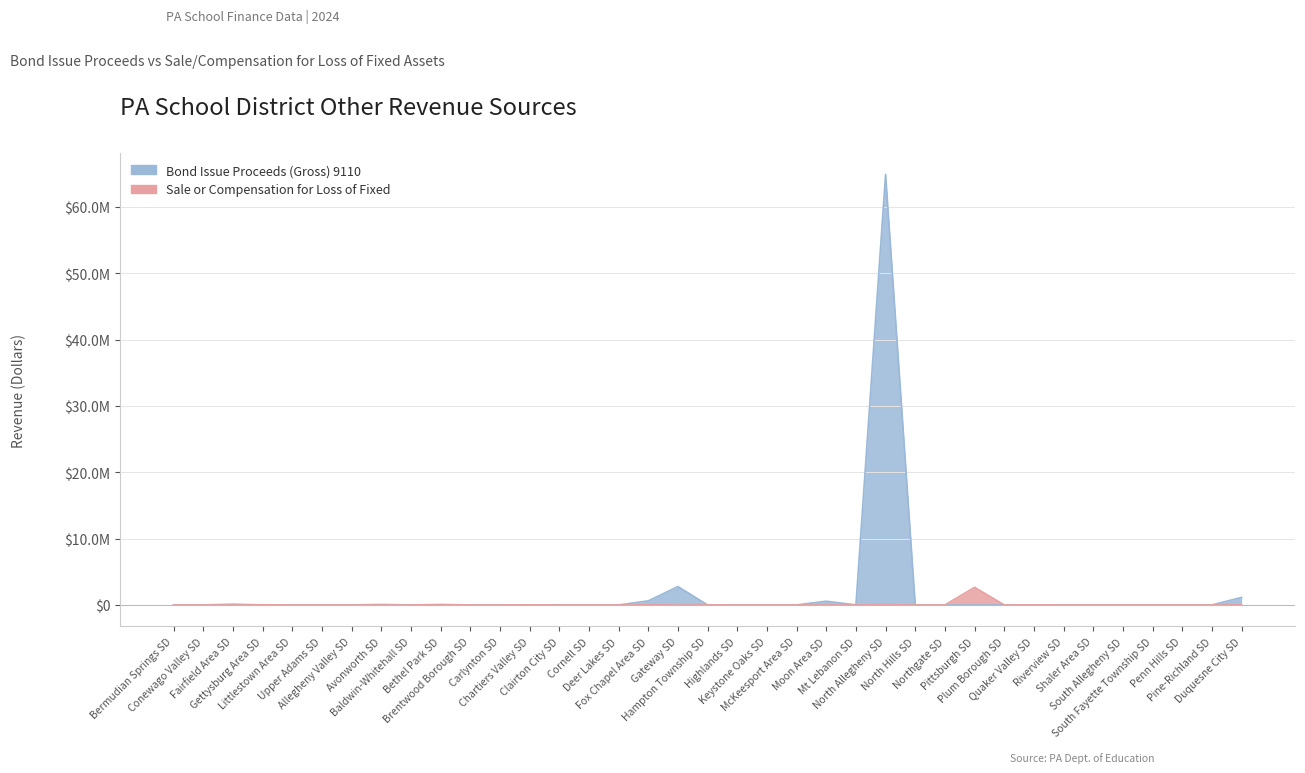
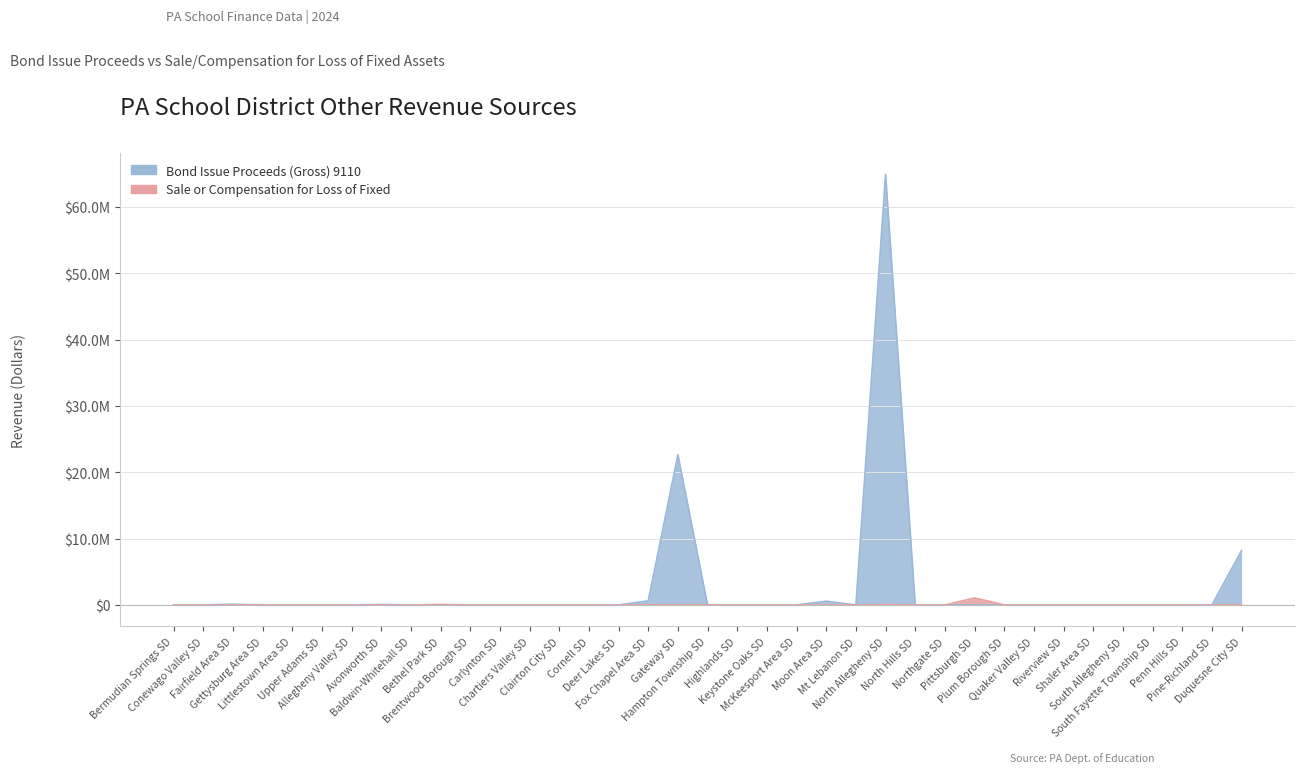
  {
    "Bond Issue Proceeds (Gross) 9110": {
      "Fox Chapel Area SD": "$1000000",
-     "Gateway SD": "$3000000",
+     "Gateway SD": "$23000000",
      "Moon Area SD": "$1000000",
      "North Allegheny SD": "$65000000",
      "Pittsburgh SD": "$0",
-     "Duquesne City SD": "$1000000"
+     "Duquesne City SD": "$8000000"
    },
    "Sale or Compensation for Loss of Fixed": {
      "Fox Chapel Area SD": "$0",
      "Gateway SD": "$0",
      "Moon Area SD": "$0",
      "North Allegheny SD": "$0",
-     "Pittsburgh SD": "$3000000",
+     "Pittsburgh SD": "$1000000",
      "Duquesne City SD": "$0"
    }
  }
